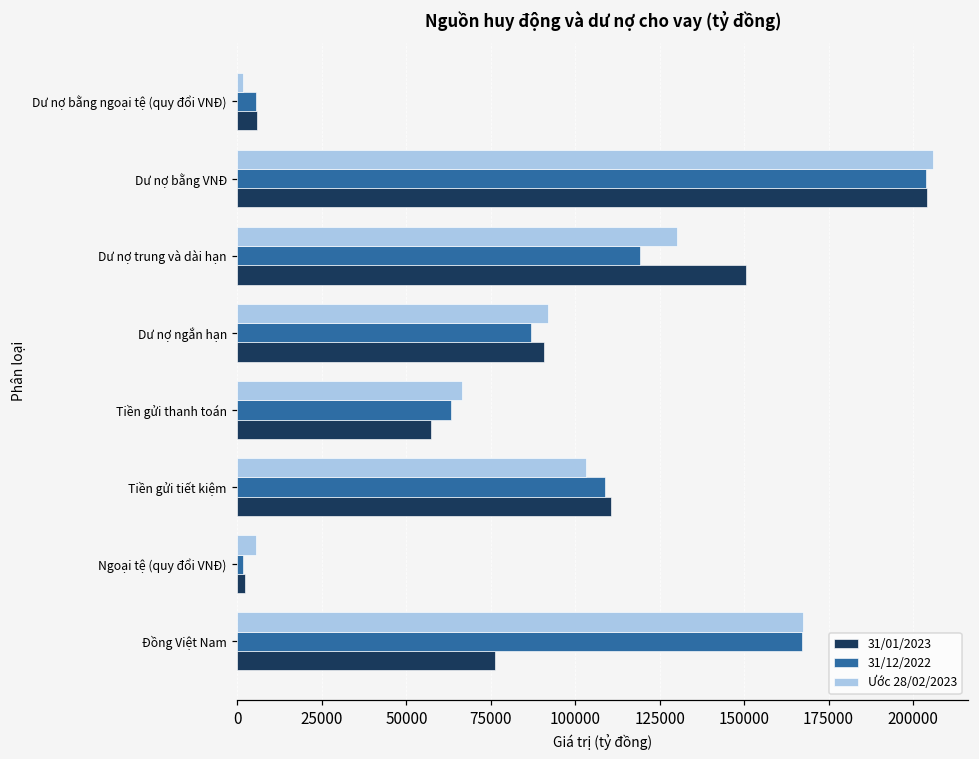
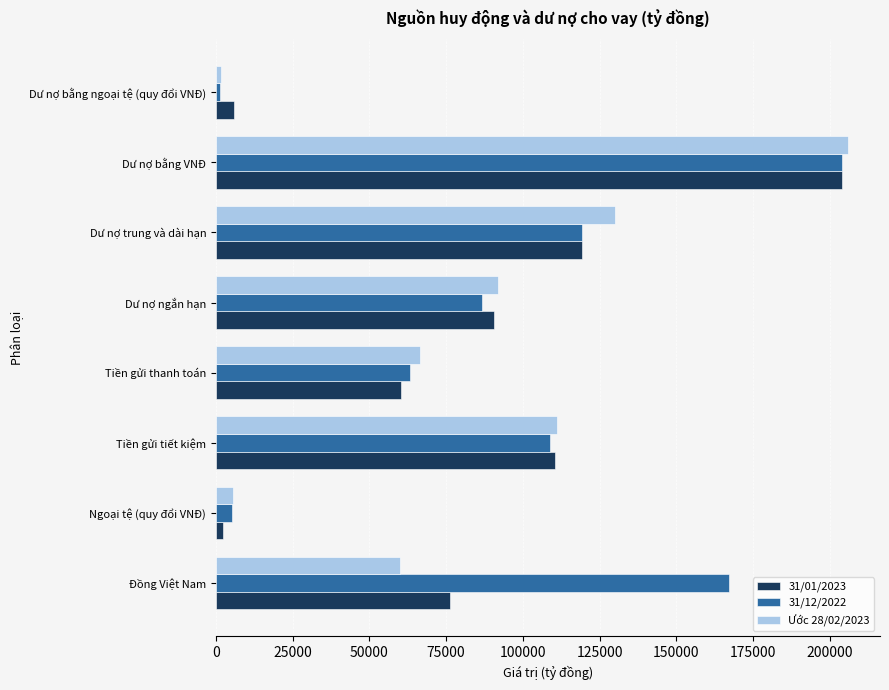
  {
    "31/01/2023": {
      "Dư nợ bằng ngoại tệ (quy đổi VNĐ)": 6000,
      "Dư nợ bằng VNĐ": 204000,
-     "Dư nợ trung và dài hạn": 151000,
+     "Dư nợ trung và dài hạn": 119000,
      "Dư nợ ngắn hạn": 91000,
-     "Tiền gửi thanh toán": 57000,
+     "Tiền gửi thanh toán": 60000,
      "Tiền gửi tiết kiệm": 111000,
      "Ngoại tệ (quy đổi VNĐ)": 2000,
      "Đồng Việt Nam": 76000
    },
    "31/12/2022": {
-     "Dư nợ bằng ngoại tệ (quy đổi VNĐ)": 5000,
+     "Dư nợ bằng ngoại tệ (quy đổi VNĐ)": 1000,
      "Dư nợ bằng VNĐ": 204000,
      "Dư nợ trung và dài hạn": 119000,
      "Dư nợ ngắn hạn": 87000,
      "Tiền gửi thanh toán": 63000,
      "Tiền gửi tiết kiệm": 109000,
-     "Ngoại tệ (quy đổi VNĐ)": 2000,
+     "Ngoại tệ (quy đổi VNĐ)": 5000,
      "Đồng Việt Nam": 167000
    },
    "Ước 28/02/2023": {
      "Dư nợ bằng ngoại tệ (quy đổi VNĐ)": 2000,
      "Dư nợ bằng VNĐ": 206000,
      "Dư nợ trung và dài hạn": 130000,
      "Dư nợ ngắn hạn": 92000,
      "Tiền gửi thanh toán": 66000,
-     "Tiền gửi tiết kiệm": 103000,
+     "Tiền gửi tiết kiệm": 111000,
      "Ngoại tệ (quy đổi VNĐ)": 6000,
-     "Đồng Việt Nam": 168000
+     "Đồng Việt Nam": 60000
    }
  }
